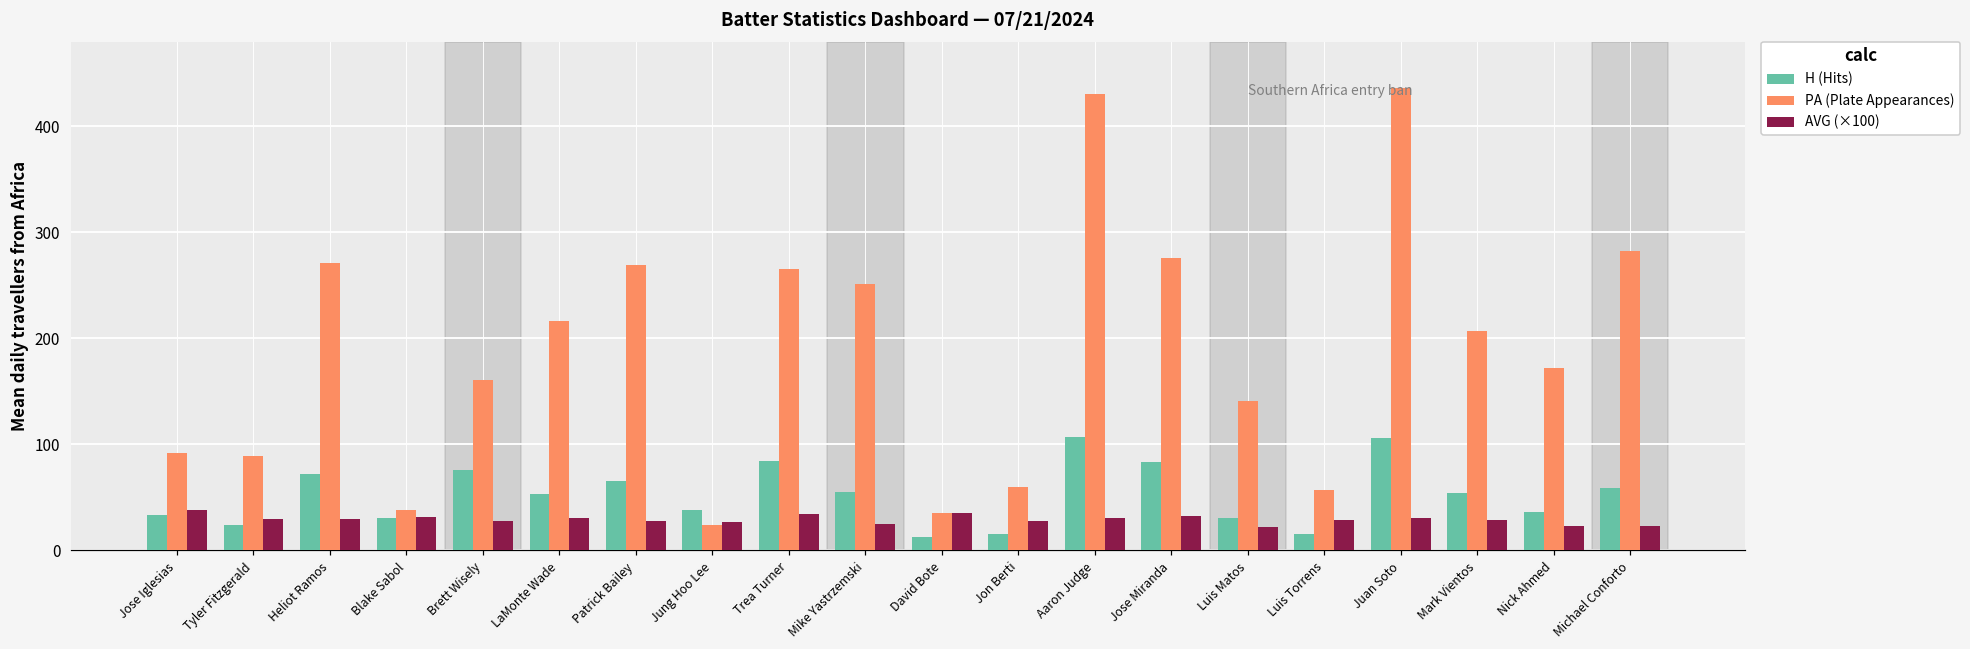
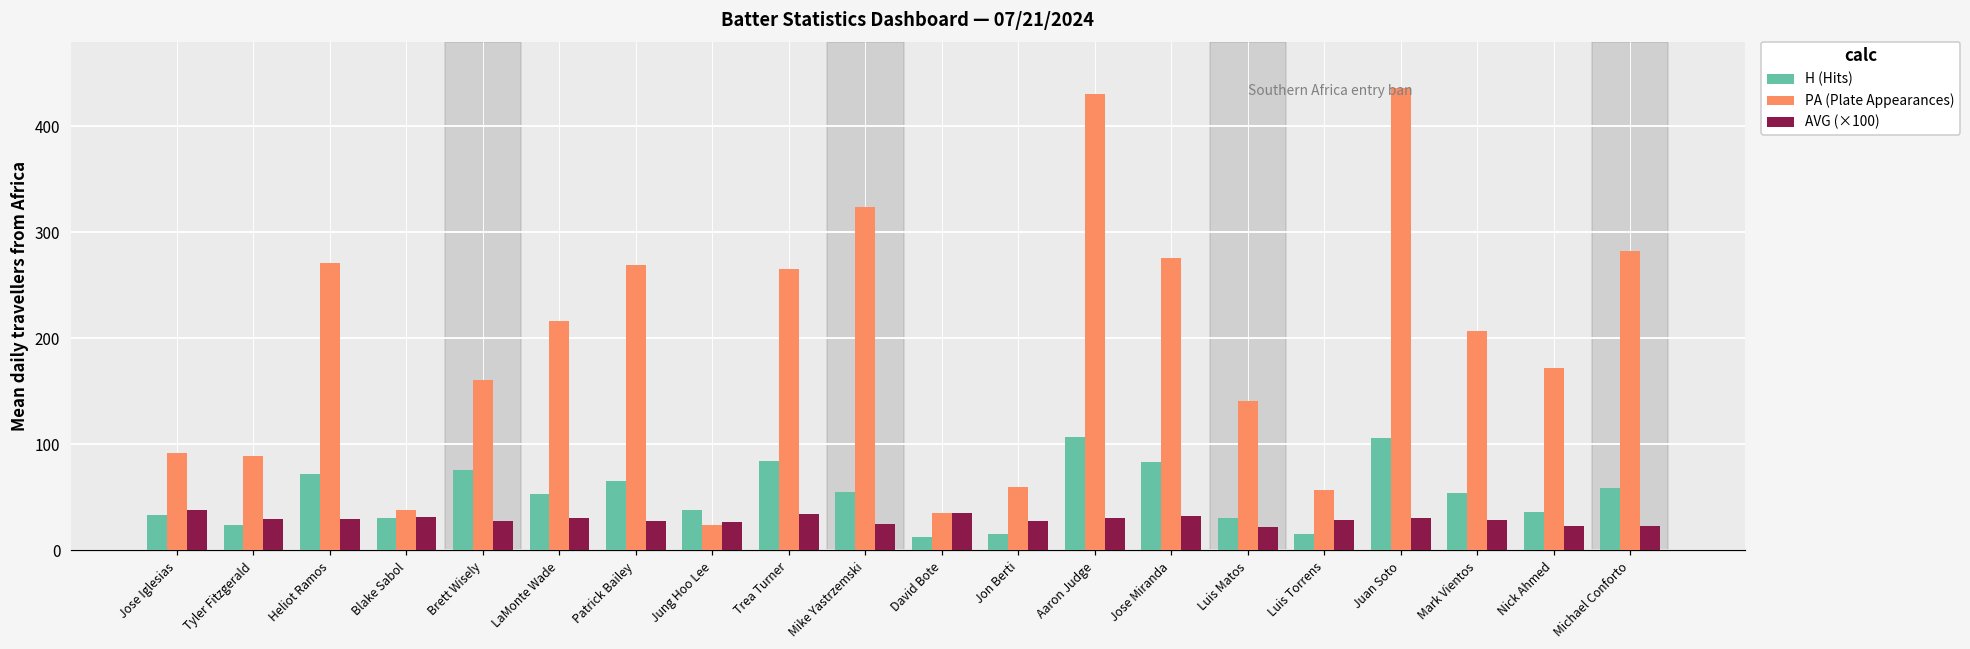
  {
    "H (Hits)": {
      "Jose Iglesias": 30,
      "Tyler Fitzgerald": 20,
      "Heliot Ramos": 70,
      "Blake Sabol": 30,
      "Brett Wisely": 80,
      "LaMonte Wade": 50,
      "Patrick Bailey": 70,
      "Jung Hoo Lee": 40,
      "Trea Turner": 80,
      "Mike Yastrzemski": 60,
      "David Bote": 10,
      "Jon Berti": 20,
      "Aaron Judge": 110,
      "Jose Miranda": 80,
      "Luis Matos": 30,
      "Luis Torrens": 20,
      "Juan Soto": 110,
      "Mark Vientos": 50,
      "Nick Ahmed": 40,
      "Michael Conforto": 60
    },
    "PA (Plate Appearances)": {
      "Jose Iglesias": 90,
      "Tyler Fitzgerald": 90,
      "Heliot Ramos": 270,
      "Blake Sabol": 40,
      "Brett Wisely": 160,
      "LaMonte Wade": 220,
      "Patrick Bailey": 270,
      "Jung Hoo Lee": 20,
      "Trea Turner": 270,
-     "Mike Yastrzemski": 250,
+     "Mike Yastrzemski": 320,
      "David Bote": 40,
      "Jon Berti": 60,
      "Aaron Judge": 430,
      "Jose Miranda": 280,
      "Luis Matos": 140,
      "Luis Torrens": 60,
      "Juan Soto": 440,
      "Mark Vientos": 210,
      "Nick Ahmed": 170,
      "Michael Conforto": 280
    },
    "AVG (×100)": {
      "Jose Iglesias": 40,
      "Tyler Fitzgerald": 30,
      "Heliot Ramos": 30,
      "Blake Sabol": 30,
      "Brett Wisely": 30,
      "LaMonte Wade": 30,
      "Patrick Bailey": 30,
      "Jung Hoo Lee": 30,
      "Trea Turner": 30,
      "Mike Yastrzemski": 20,
      "David Bote": 40,
      "Jon Berti": 30,
      "Aaron Judge": 30,
      "Jose Miranda": 30,
      "Luis Matos": 20,
      "Luis Torrens": 30,
      "Juan Soto": 30,
      "Mark Vientos": 30,
      "Nick Ahmed": 20,
      "Michael Conforto": 20
    }
  }
